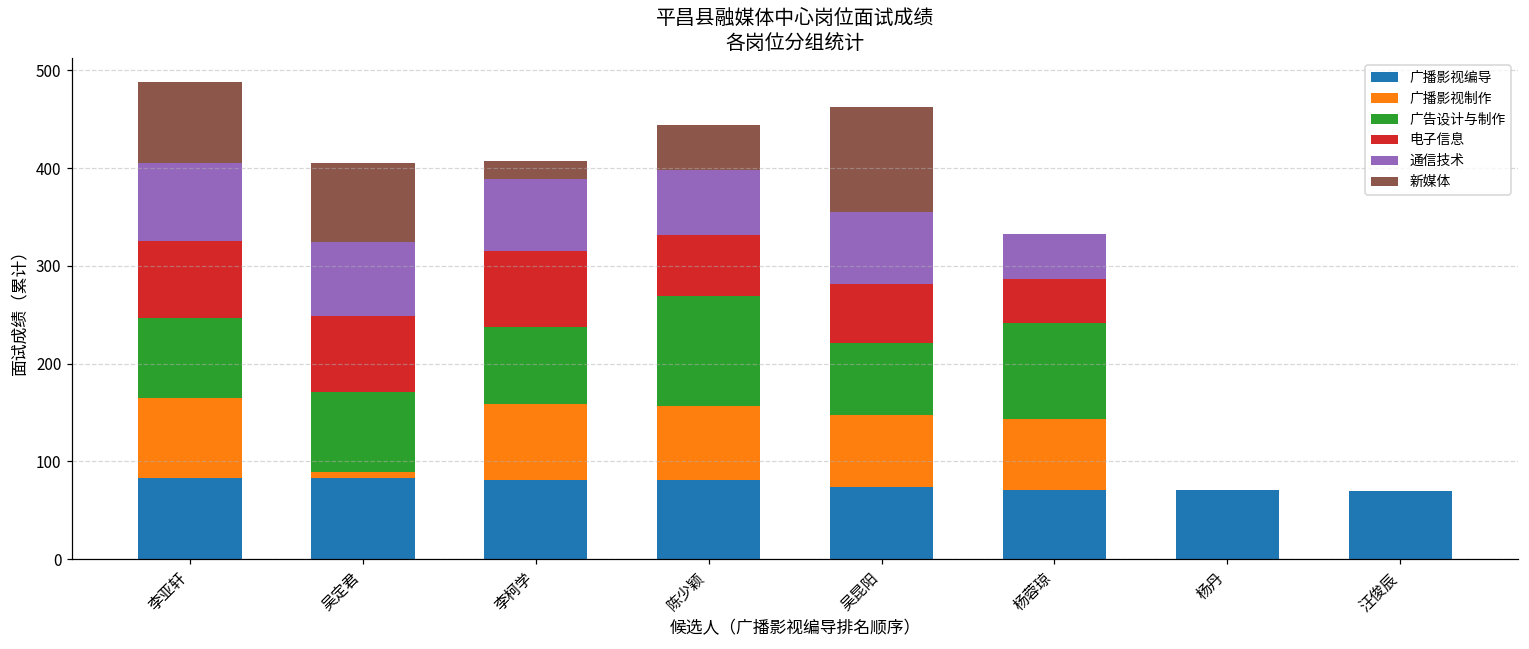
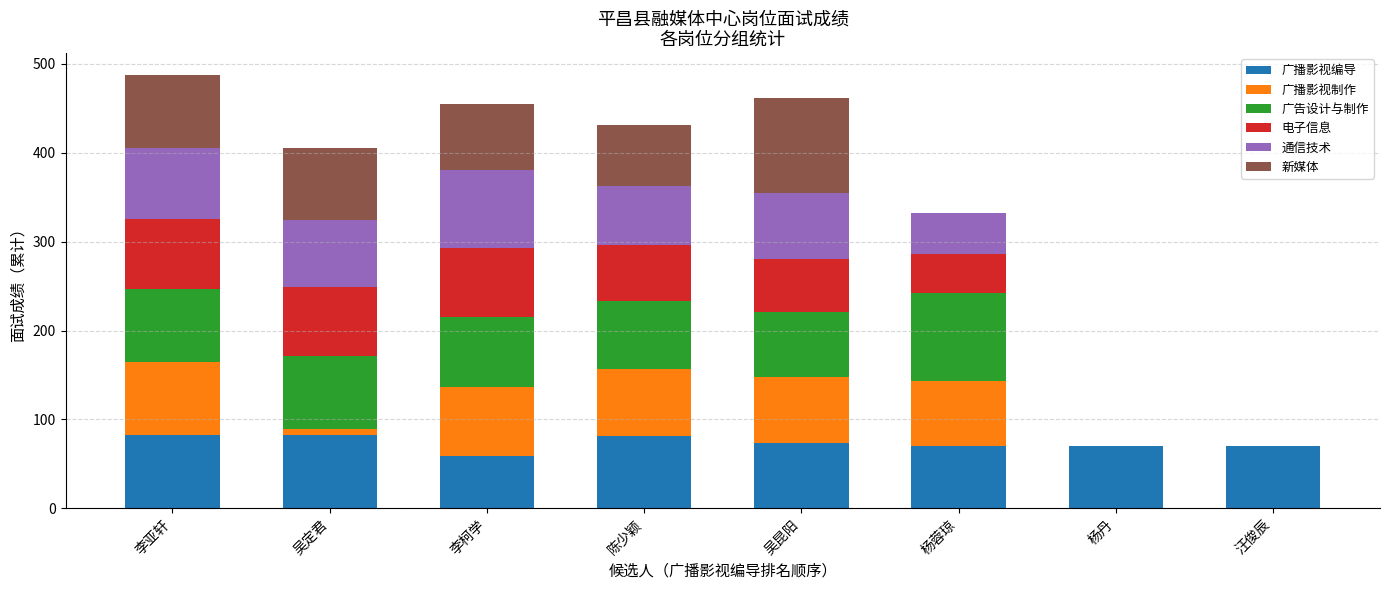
  {
    "广播影视编导": {
      "李亚轩": 80,
      "吴定君": 80,
-     "李柯学": 80,
+     "李柯学": 60,
      "陈少颖": 80,
      "吴昆阳": 70,
      "杨蓉琼": 70,
      "杨丹": 70,
      "汪俊辰": 70
    },
    "广播影视制作": {
      "李亚轩": 80,
      "吴定君": 10,
      "李柯学": 80,
      "陈少颖": 80,
      "吴昆阳": 70,
      "杨蓉琼": 70,
      "杨丹": 0,
      "汪俊辰": 0
    },
    "广告设计与制作": {
      "李亚轩": 80,
      "吴定君": 80,
      "李柯学": 80,
-     "陈少颖": 110,
+     "陈少颖": 80,
      "吴昆阳": 70,
      "杨蓉琼": 100,
      "杨丹": 0,
      "汪俊辰": 0
    },
    "电子信息": {
      "李亚轩": 80,
      "吴定君": 80,
      "李柯学": 80,
      "陈少颖": 60,
      "吴昆阳": 60,
      "杨蓉琼": 40,
      "杨丹": 0,
      "汪俊辰": 0
    },
    "通信技术": {
      "李亚轩": 80,
      "吴定君": 80,
-     "李柯学": 70,
+     "李柯学": 90,
      "陈少颖": 70,
      "吴昆阳": 70,
      "杨蓉琼": 50,
      "杨丹": 0,
      "汪俊辰": 0
    },
    "新媒体": {
      "李亚轩": 80,
      "吴定君": 80,
-     "李柯学": 20,
-     "陈少颖": 50,
+     "李柯学": 70,
+     "陈少颖": 70,
      "吴昆阳": 110,
      "杨蓉琼": 0,
      "杨丹": 0,
      "汪俊辰": 0
    }
  }
